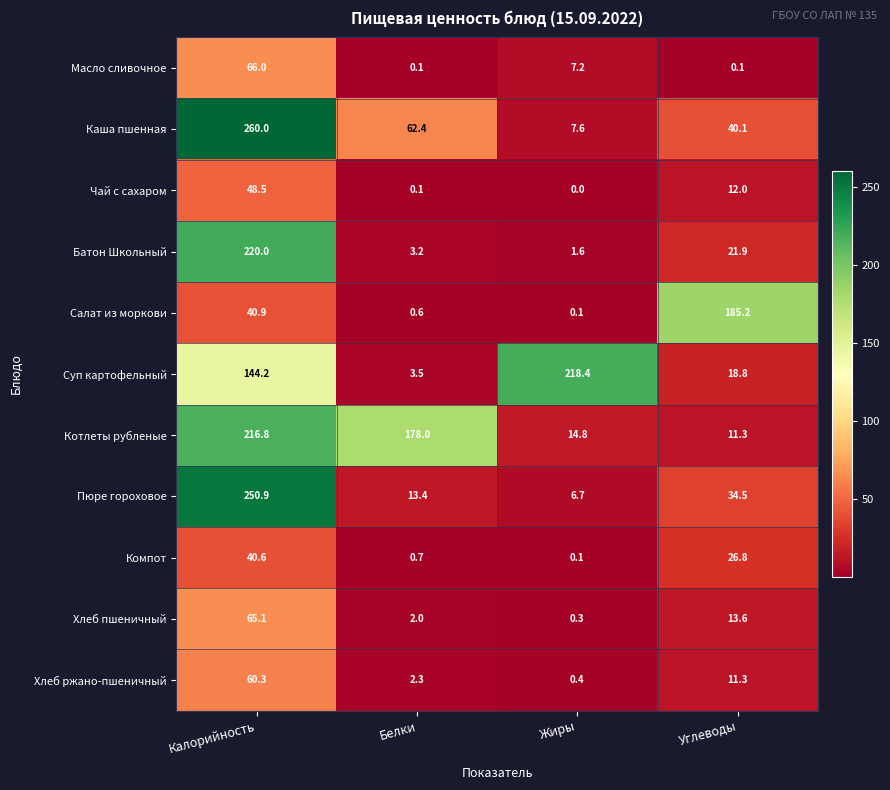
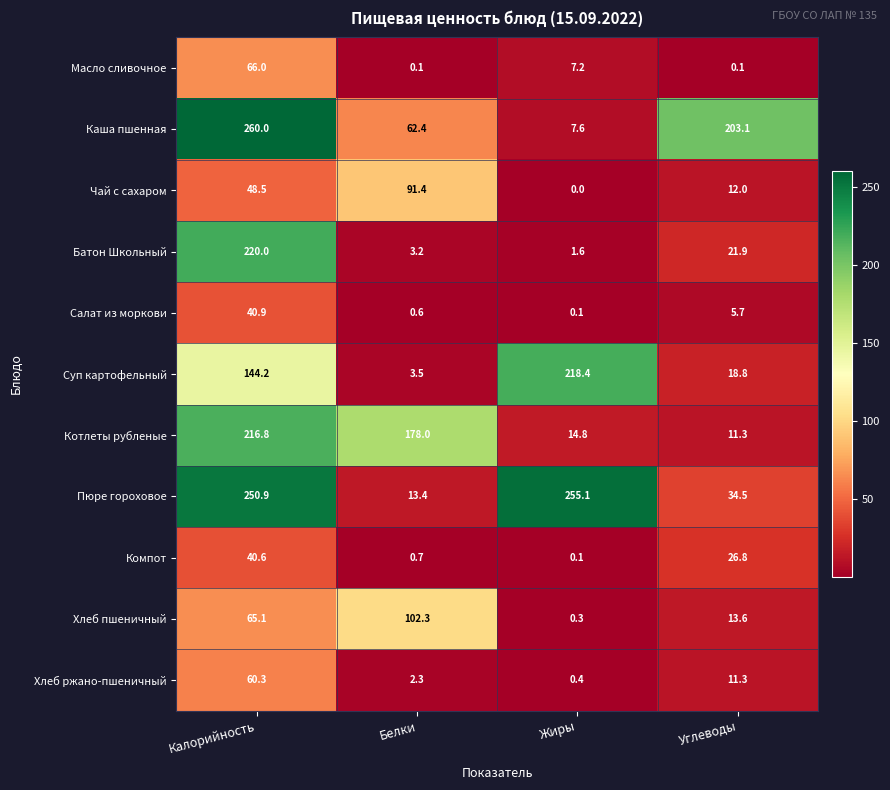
  {
    "Масло сливочное": {
      "Калорийность": 66.0,
      "Белки": 0.1,
      "Жиры": 7.2,
      "Углеводы": 0.1
    },
    "Каша пшенная": {
      "Калорийность": 260.0,
      "Белки": 62.4,
      "Жиры": 7.6,
-     "Углеводы": 40.1
+     "Углеводы": 203.1
    },
    "Чай с сахаром": {
      "Калорийность": 48.5,
-     "Белки": 0.1,
+     "Белки": 91.4,
      "Жиры": 0.0,
      "Углеводы": 12.0
    },
    "Батон Школьный": {
      "Калорийность": 220.0,
      "Белки": 3.2,
      "Жиры": 1.6,
      "Углеводы": 21.9
    },
    "Салат из моркови": {
      "Калорийность": 40.9,
      "Белки": 0.6,
      "Жиры": 0.1,
-     "Углеводы": 185.2
+     "Углеводы": 5.7
    },
    "Суп картофельный": {
      "Калорийность": 144.2,
      "Белки": 3.5,
      "Жиры": 218.4,
      "Углеводы": 18.8
    },
    "Котлеты рубленые": {
      "Калорийность": 216.8,
      "Белки": 178.0,
      "Жиры": 14.8,
      "Углеводы": 11.3
    },
    "Пюре гороховое": {
      "Калорийность": 250.9,
      "Белки": 13.4,
-     "Жиры": 6.7,
+     "Жиры": 255.1,
      "Углеводы": 34.5
    },
    "Компот": {
      "Калорийность": 40.6,
      "Белки": 0.7,
      "Жиры": 0.1,
      "Углеводы": 26.8
    },
    "Хлеб пшеничный": {
      "Калорийность": 65.1,
-     "Белки": 2.0,
+     "Белки": 102.3,
      "Жиры": 0.3,
      "Углеводы": 13.6
    },
    "Хлеб ржано-пшеничный": {
      "Калорийность": 60.3,
      "Белки": 2.3,
      "Жиры": 0.4,
      "Углеводы": 11.3
    }
  }
